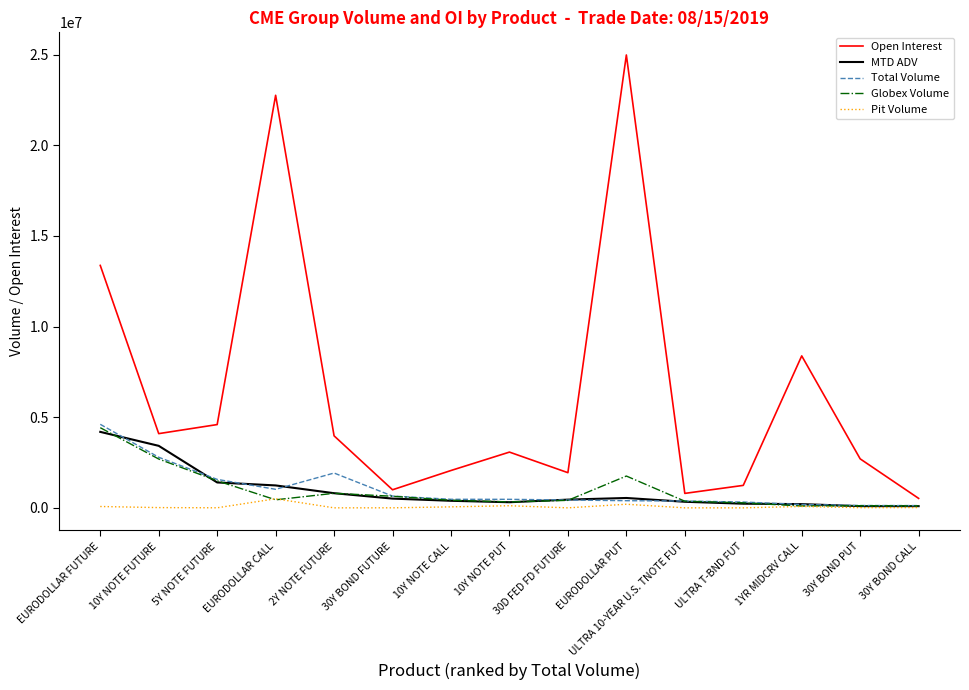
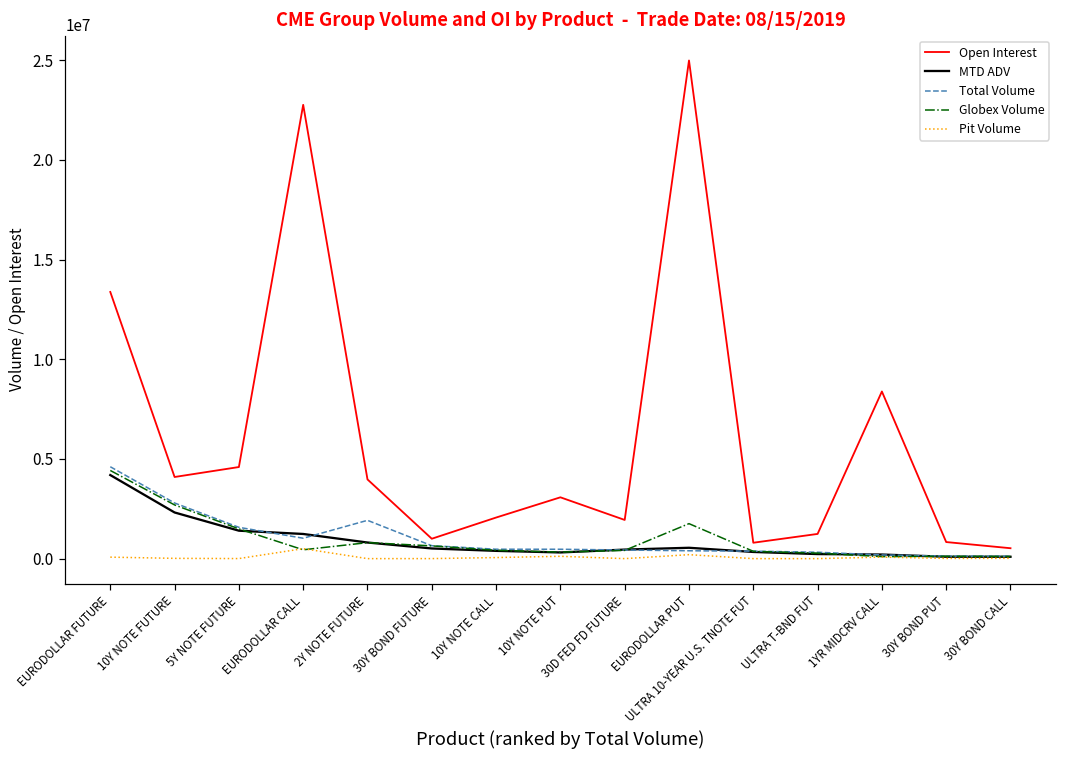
  {
    "Open Interest": {
      "EURODOLLAR FUTURE": 13400000,
      "10Y NOTE FUTURE": 4100000,
      "5Y NOTE FUTURE": 4600000,
      "EURODOLLAR CALL": 22800000,
      "2Y NOTE FUTURE": 4000000,
      "30Y BOND FUTURE": 1000000,
      "10Y NOTE CALL": 2100000,
      "10Y NOTE PUT": 3100000,
      "30D FED FD FUTURE": 1900000,
      "EURODOLLAR PUT": 25000000,
      "ULTRA 10-YEAR U.S. TNOTE FUT": 800000,
      "ULTRA T-BND FUT": 1200000,
      "1YR MIDCRV CALL": 8400000,
-     "30Y BOND PUT": 2700000,
+     "30Y BOND PUT": 800000,
      "30Y BOND CALL": 500000
    },
    "MTD ADV": {
      "EURODOLLAR FUTURE": 4200000,
-     "10Y NOTE FUTURE": 3400000,
+     "10Y NOTE FUTURE": 2300000,
      "EURODOLLAR CALL": 1200000,
      "EURODOLLAR PUT": 500000
    },
    "Total Volume": {
      "EURODOLLAR FUTURE": 4600000,
      "EURODOLLAR CALL": 1000000,
      "2Y NOTE FUTURE": 1900000,
      "10Y NOTE PUT": 500000,
      "EURODOLLAR PUT": 400000
    },
    "Globex Volume": {
      "EURODOLLAR FUTURE": 4400000,
      "EURODOLLAR PUT": 1800000
    },
    "Pit Volume": {
      "EURODOLLAR FUTURE": 100000,
      "10Y NOTE FUTURE": 0,
      "5Y NOTE FUTURE": 0,
      "2Y NOTE FUTURE": 0,
      "30Y BOND FUTURE": 0,
      "10Y NOTE CALL": 100000,
      "10Y NOTE PUT": 100000,
      "30D FED FD FUTURE": 0,
      "EURODOLLAR PUT": 200000,
      "ULTRA 10-YEAR U.S. TNOTE FUT": 0,
      "ULTRA T-BND FUT": 0
    }
  }
